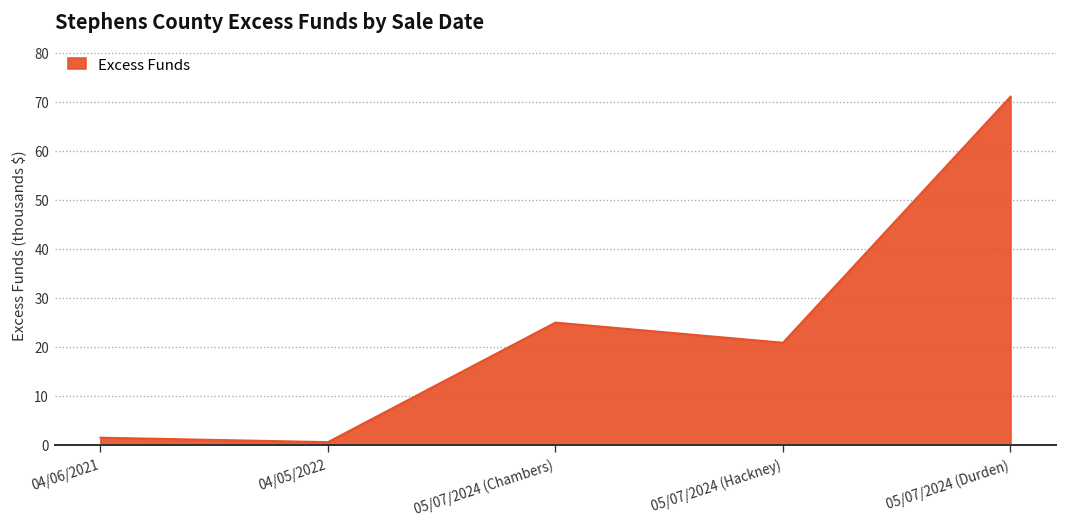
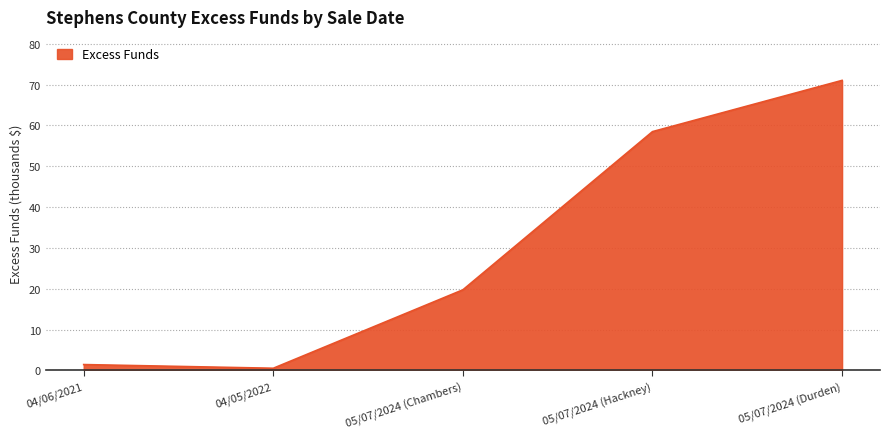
  {
    "04/06/2021": 1,
    "04/05/2022": 1,
-   "05/07/2024 (Chambers)": 25,
-   "05/07/2024 (Hackney)": 21,
+   "05/07/2024 (Chambers)": 20,
+   "05/07/2024 (Hackney)": 58,
    "05/07/2024 (Durden)": 71
  }
